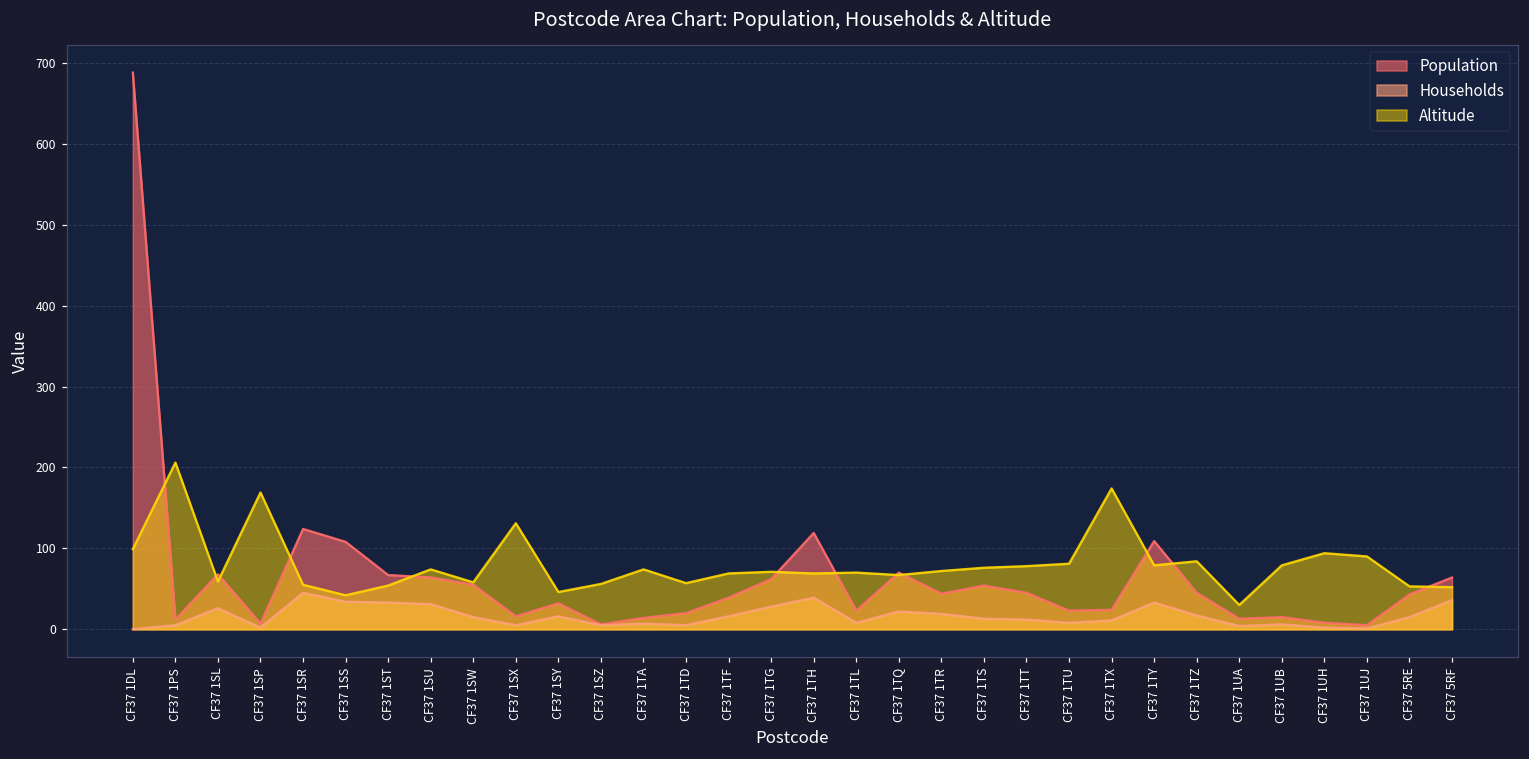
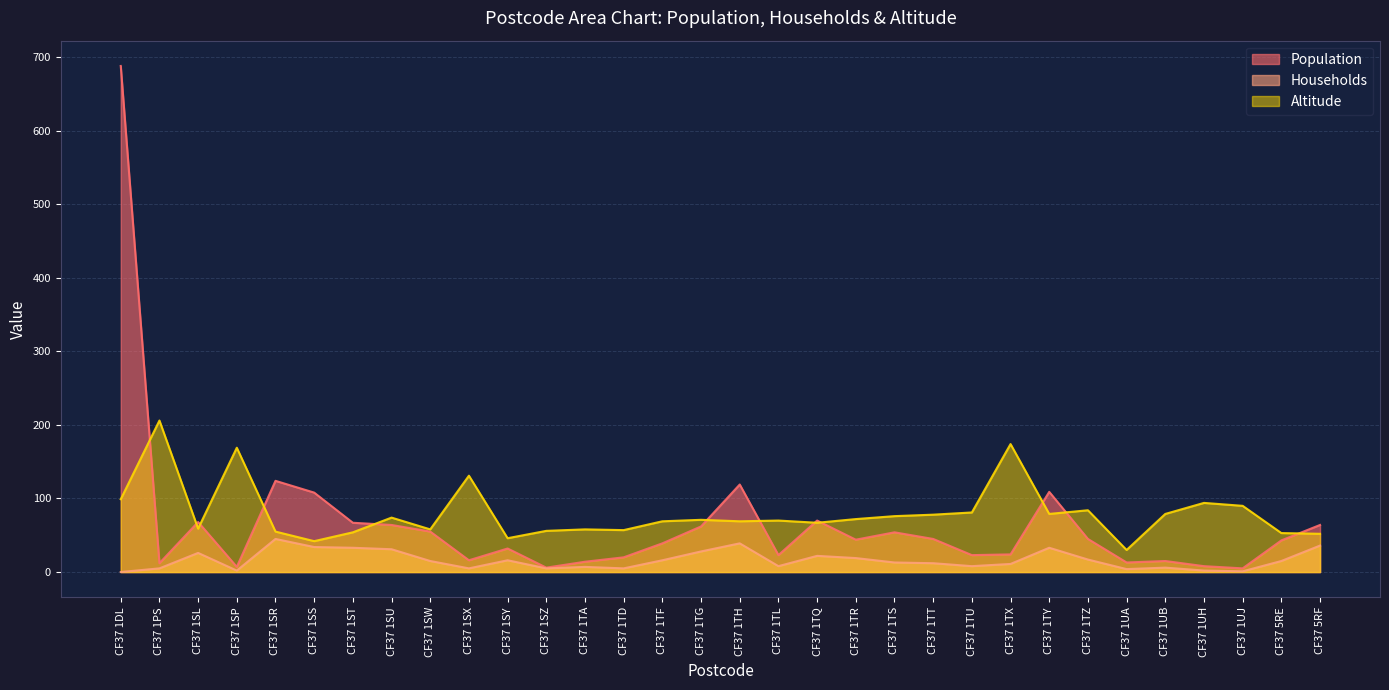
  {
    "Altitude": {
      "CF37 1DL": 100,
      "CF37 1PS": 210,
      "CF37 1SL": 60,
      "CF37 1SP": 170,
      "CF37 1SR": 60,
      "CF37 1SS": 40,
      "CF37 1ST": 50,
      "CF37 1SU": 70,
      "CF37 1SX": 130,
      "CF37 1SY": 50,
      "CF37 1SZ": 60,
-     "CF37 1TA": 70,
+     "CF37 1TA": 60,
      "CF37 1TD": 60,
      "CF37 1TF": 70,
      "CF37 1TG": 70,
      "CF37 1TH": 70,
      "CF37 1TL": 70,
      "CF37 1TR": 70,
      "CF37 1TS": 80,
      "CF37 1TT": 80,
      "CF37 1TU": 80,
      "CF37 1TX": 170,
      "CF37 1TY": 80,
      "CF37 1TZ": 80,
      "CF37 1UA": 30,
      "CF37 1UB": 80,
      "CF37 1UH": 90,
      "CF37 1UJ": 90,
      "CF37 5RE": 50,
      "CF37 5RF": 50
    }
  }
